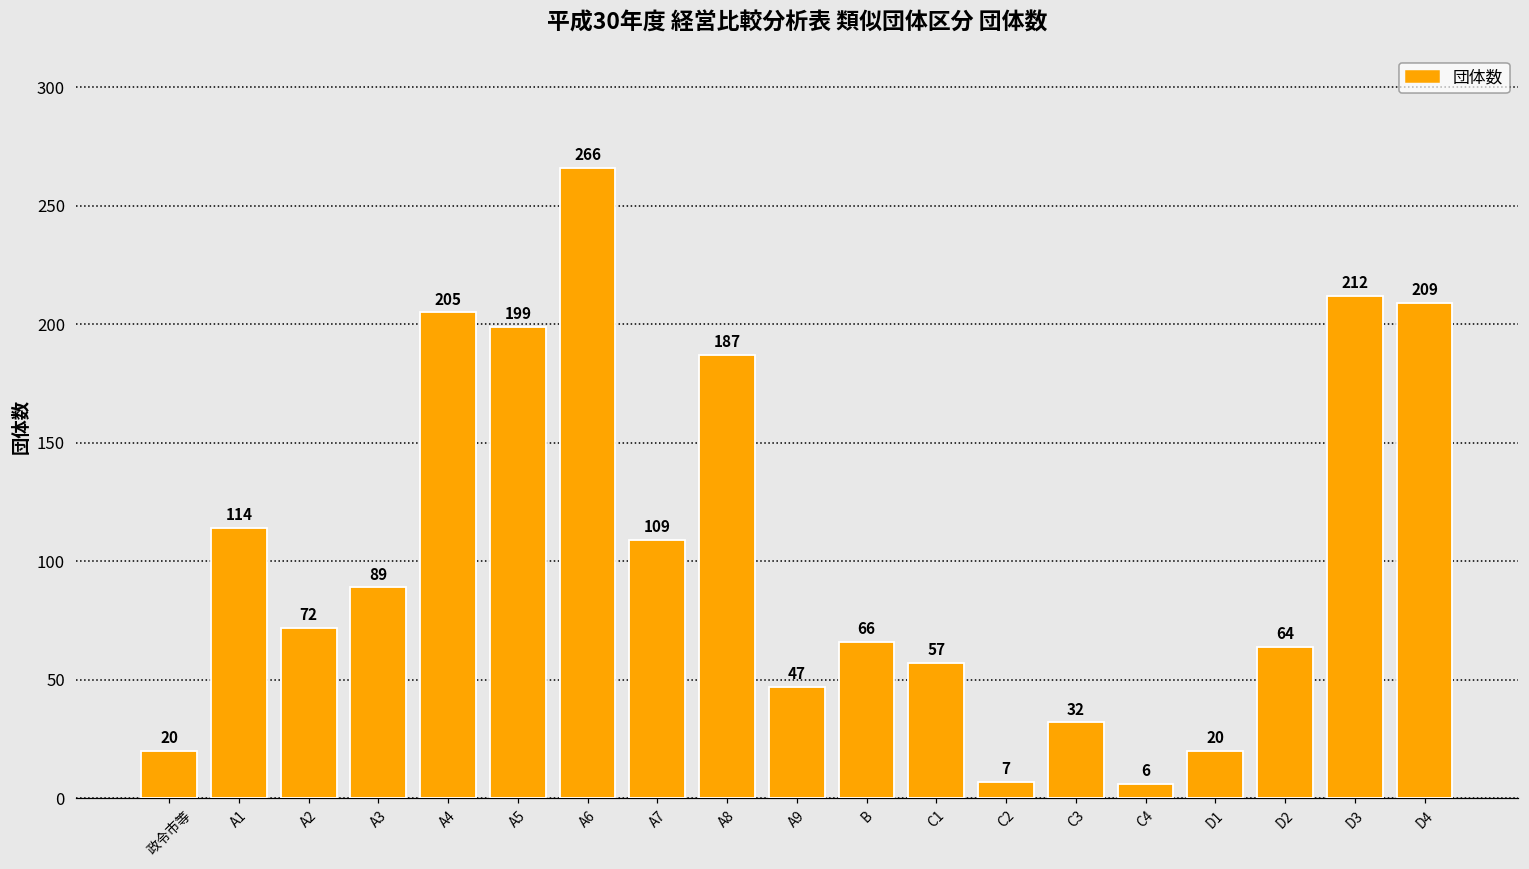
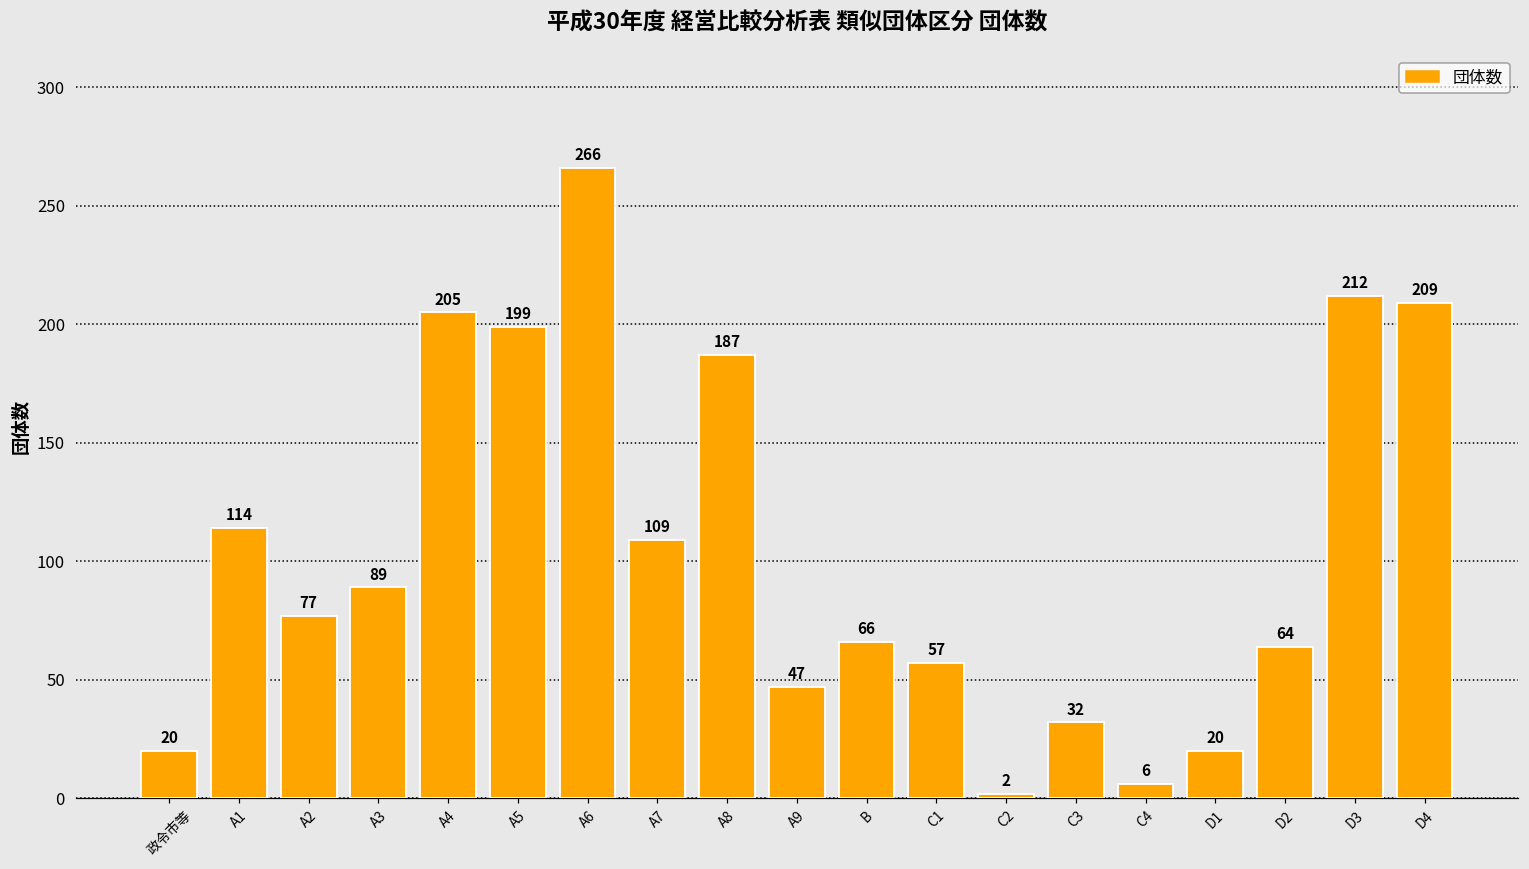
  {
    "政令市等": 20,
    "A1": 114,
-   "A2": 72,
+   "A2": 77,
    "A3": 89,
    "A4": 205,
    "A5": 199,
    "A6": 266,
    "A7": 109,
    "A8": 187,
    "A9": 47,
    "B": 66,
    "C1": 57,
-   "C2": 7,
+   "C2": 2,
    "C3": 32,
    "C4": 6,
    "D1": 20,
    "D2": 64,
    "D3": 212,
    "D4": 209
  }
